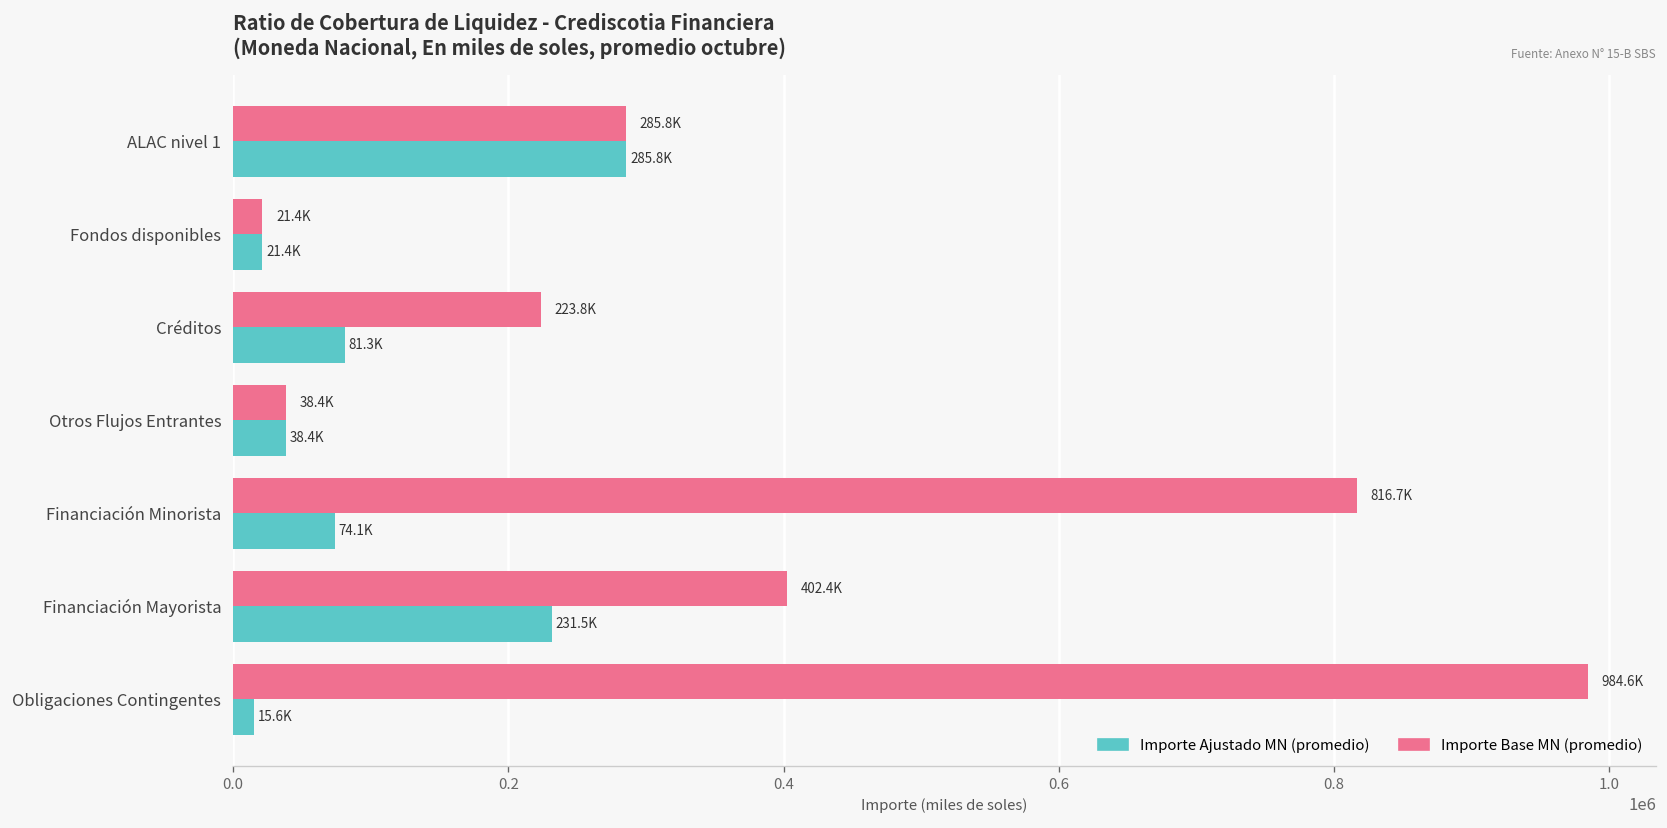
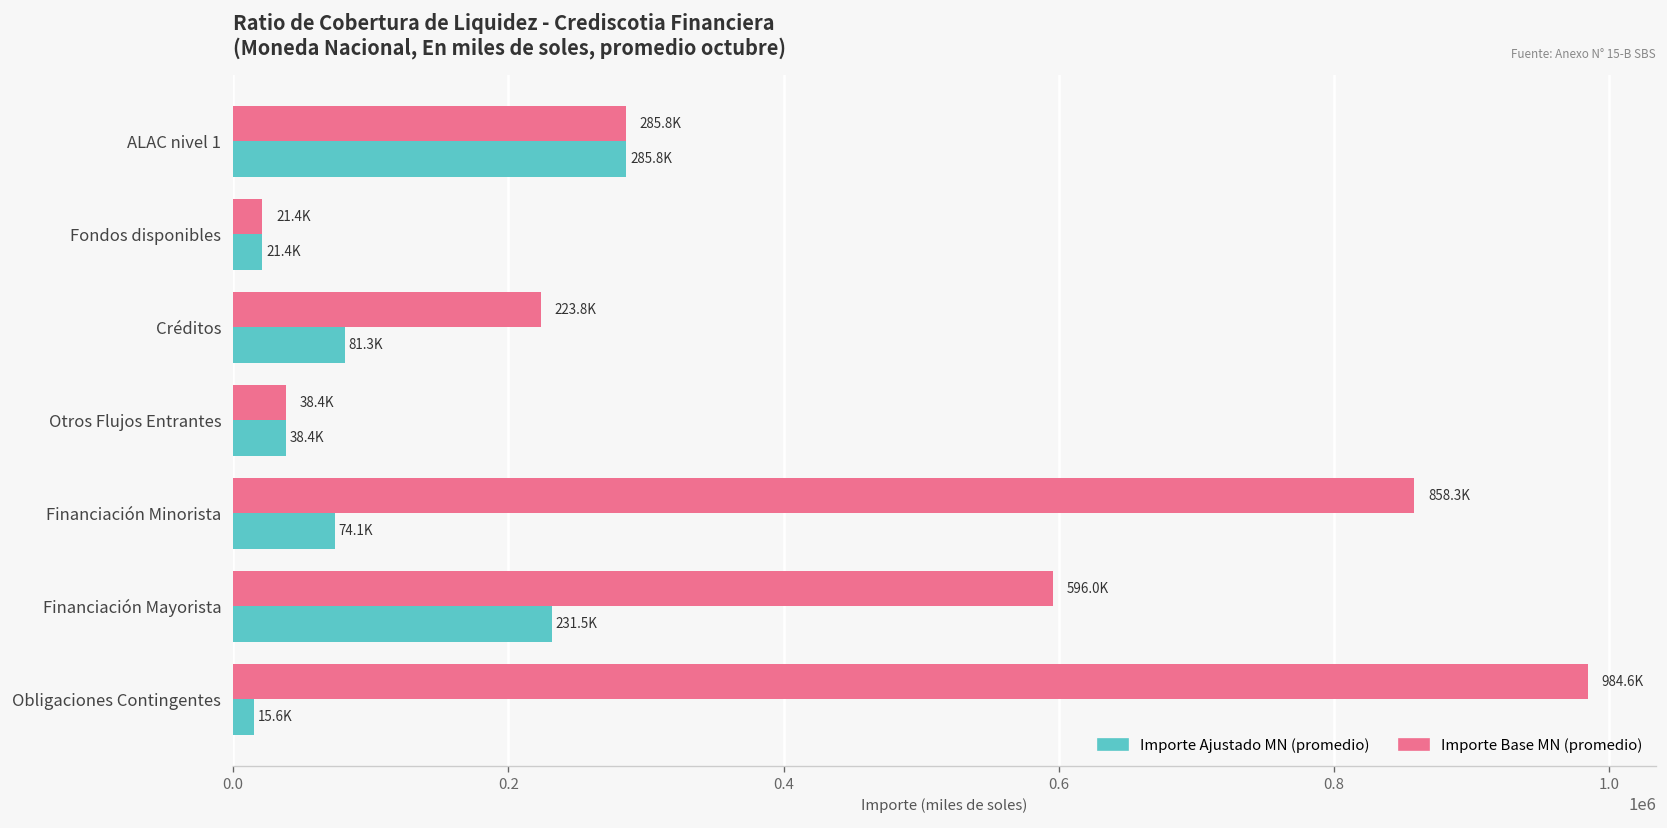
  {
    "Importe Ajustado MN (promedio)": {
      "ALAC nivel 1": "285.8K",
      "Fondos disponibles": "21.4K",
      "Créditos": "81.3K",
      "Otros Flujos Entrantes": "38.4K",
      "Financiación Minorista": "74.1K",
      "Financiación Mayorista": "231.5K",
      "Obligaciones Contingentes": "15.6K"
    },
    "Importe Base MN (promedio)": {
      "ALAC nivel 1": "285.8K",
      "Fondos disponibles": "21.4K",
      "Créditos": "223.8K",
      "Otros Flujos Entrantes": "38.4K",
-     "Financiación Minorista": "816.7K",
-     "Financiación Mayorista": "402.4K",
+     "Financiación Minorista": "858.3K",
+     "Financiación Mayorista": "596.0K",
      "Obligaciones Contingentes": "984.6K"
    }
  }
